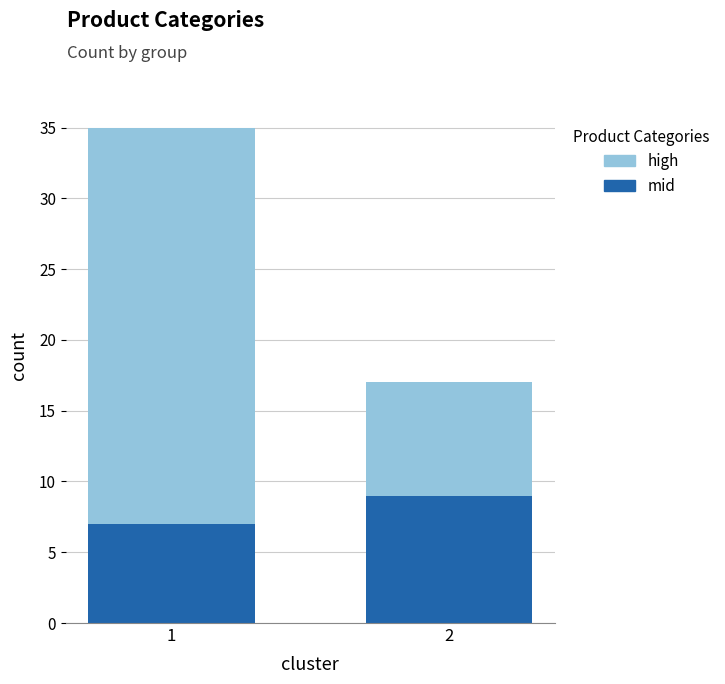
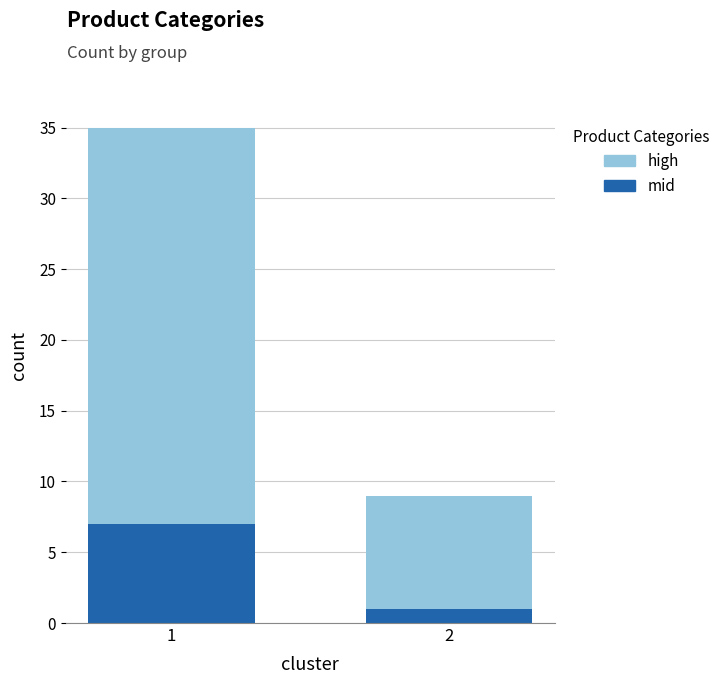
  {
    "mid": {
      "1": 7,
-     "2": 9
+     "2": 1
    },
    "high": {
      "1": 28,
      "2": 8
    }
  }
